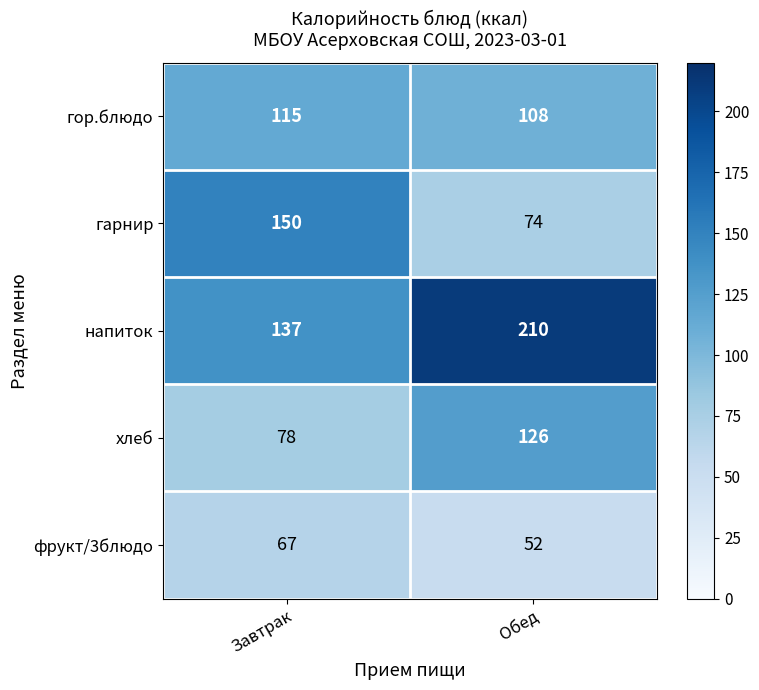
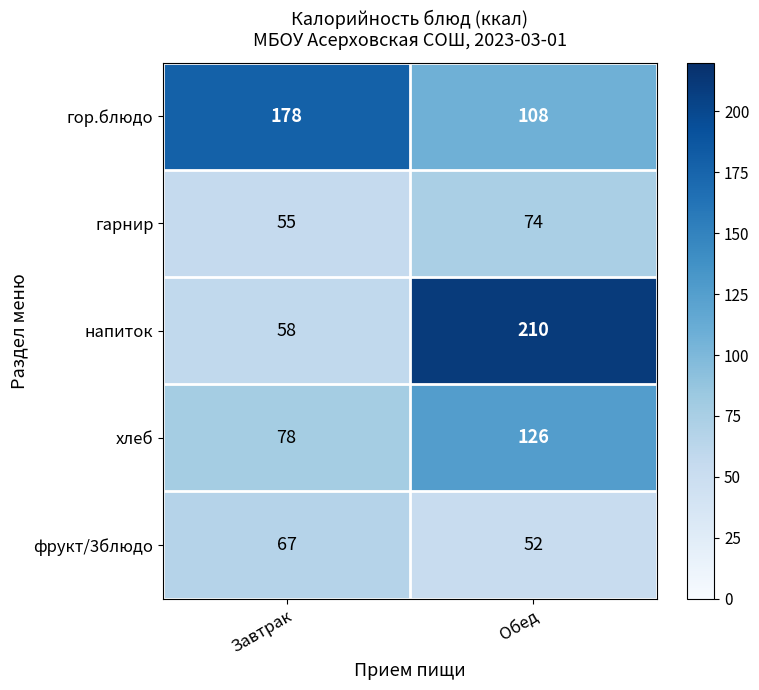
  {
    "гор.блюдо": {
-     "Завтрак": 115,
+     "Завтрак": 178,
      "Обед": 108
    },
    "гарнир": {
-     "Завтрак": 150,
+     "Завтрак": 55,
      "Обед": 74
    },
    "напиток": {
-     "Завтрак": 137,
+     "Завтрак": 58,
      "Обед": 210
    },
    "хлеб": {
      "Завтрак": 78,
      "Обед": 126
    },
    "фрукт/3блюдо": {
      "Завтрак": 67,
      "Обед": 52
    }
  }
